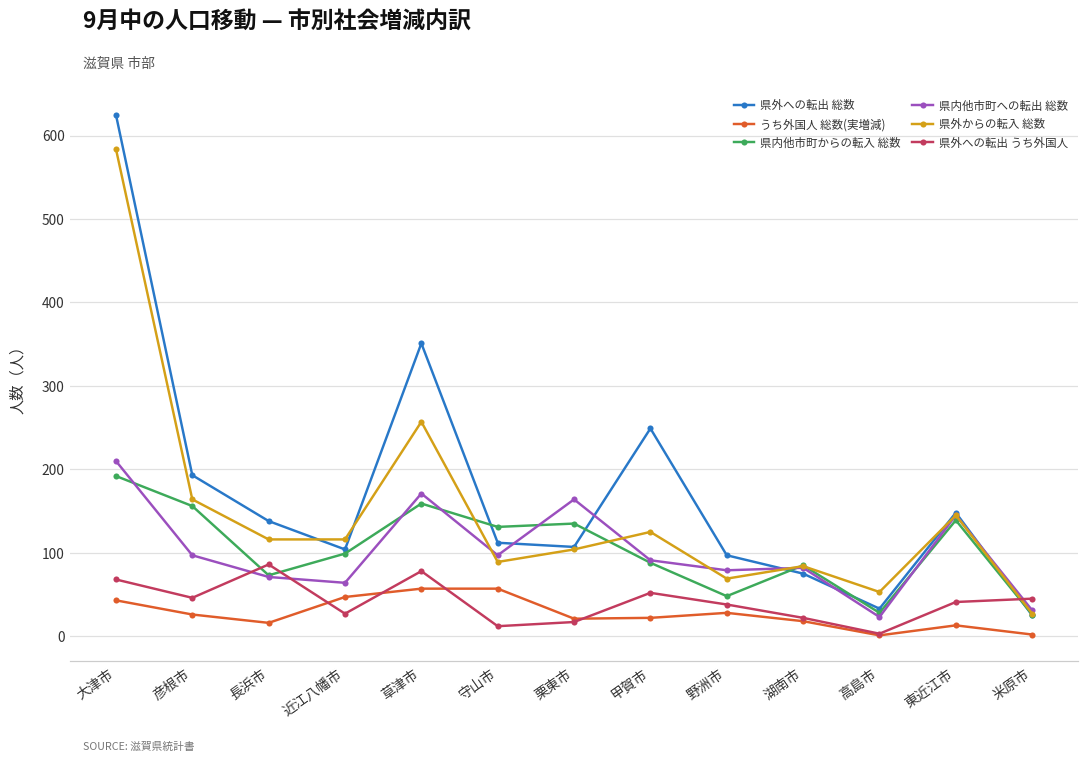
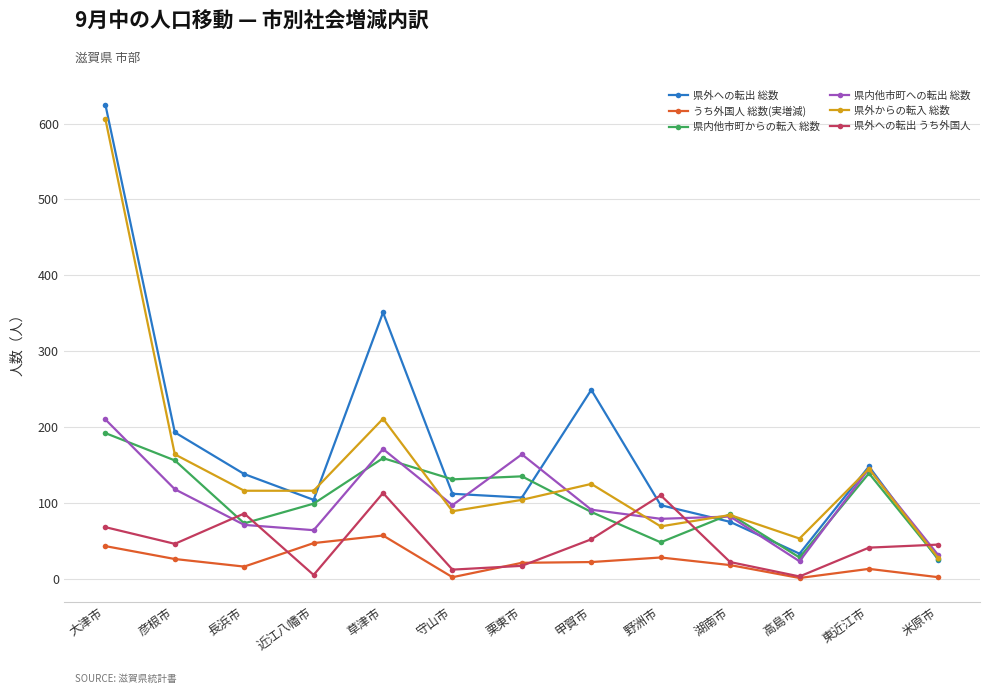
  {
    "県外への転出 総数": {
      "大津市": 630,
      "彦根市": 190,
      "長浜市": 140,
      "近江八幡市": 100,
      "草津市": 350,
      "守山市": 110,
      "甲賀市": 250,
      "野洲市": 100,
      "湖南市": 80,
      "高島市": 30
    },
    "うち外国人 総数(実増減)": {
      "大津市": 40,
      "彦根市": 30,
      "長浜市": 20,
      "近江八幡市": 50,
      "草津市": 60,
-     "守山市": 60,
+     "守山市": 0,
      "栗東市": 20,
      "甲賀市": 20,
      "野洲市": 30,
      "湖南市": 20,
      "東近江市": 10,
      "米原市": 0
    },
    "県内他市町からの転入 総数": {
      "大津市": 190,
      "彦根市": 160,
      "近江八幡市": 100,
      "草津市": 160,
      "守山市": 130,
      "栗東市": 140,
      "野洲市": 50,
      "高島市": 30,
      "東近江市": 140
    },
    "県内他市町への転出 総数": {
      "大津市": 210,
-     "彦根市": 100,
+     "彦根市": 120,
      "近江八幡市": 60,
      "草津市": 170,
      "守山市": 100,
      "栗東市": 160,
      "野洲市": 80,
      "高島市": 20,
      "米原市": 30
    },
    "県外からの転入 総数": {
-     "大津市": 580,
+     "大津市": 610,
      "彦根市": 160,
      "長浜市": 120,
      "近江八幡市": 120,
-     "草津市": 260,
+     "草津市": 210,
      "守山市": 90,
      "甲賀市": 130,
      "野洲市": 70,
      "高島市": 50
    },
    "県外への転出 うち外国人": {
      "大津市": 70,
      "彦根市": 50,
      "長浜市": 90,
-     "近江八幡市": 30,
-     "草津市": 80,
+     "近江八幡市": 10,
+     "草津市": 110,
      "守山市": 10,
      "栗東市": 20,
      "甲賀市": 50,
-     "野洲市": 40,
+     "野洲市": 110,
      "湖南市": 20,
      "東近江市": 40,
      "米原市": 50
    }
  }
